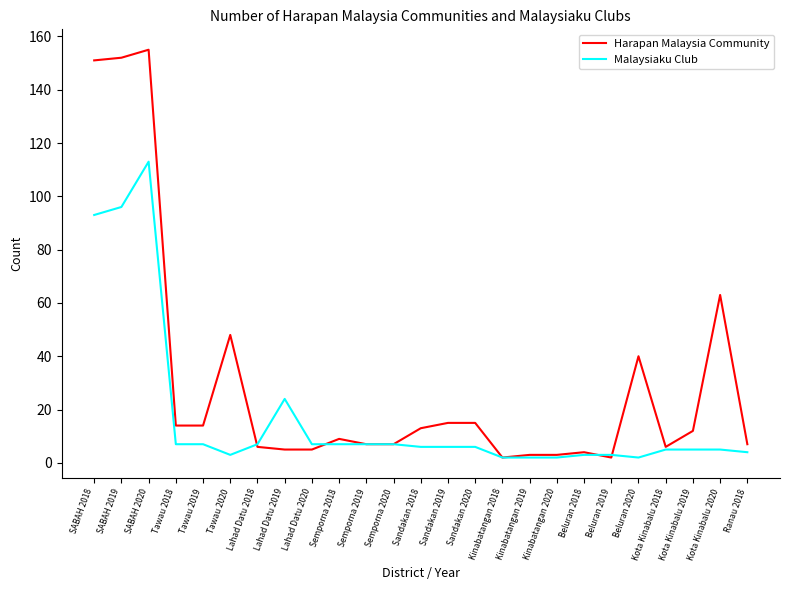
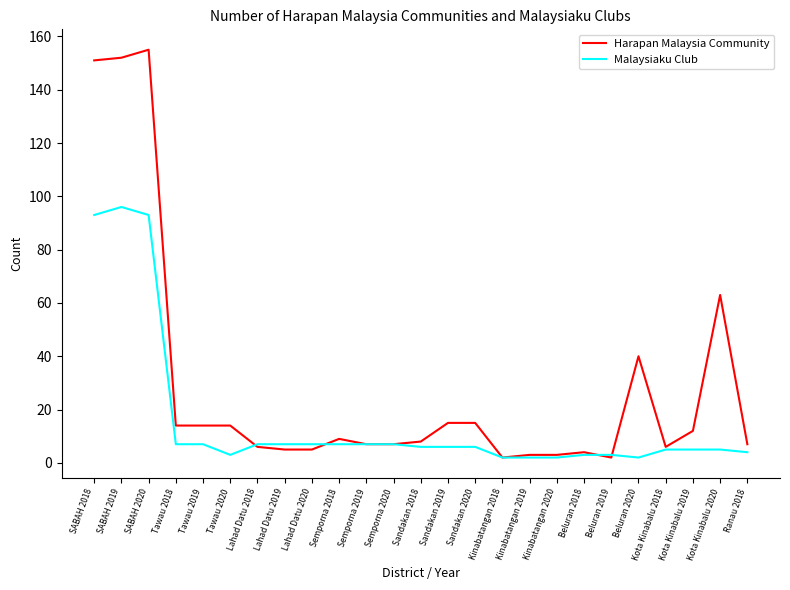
  {
    "Harapan Malaysia Community": {
      "SABAH 2018": 151,
      "SABAH 2019": 152,
      "SABAH 2020": 155,
      "Tawau 2018": 14,
      "Tawau 2019": 14,
-     "Tawau 2020": 48,
+     "Tawau 2020": 14,
      "Lahad Datu 2018": 6,
      "Lahad Datu 2019": 5,
      "Lahad Datu 2020": 5,
      "Semporna 2018": 9,
-     "Sandakan 2018": 13,
+     "Sandakan 2018": 8,
      "Sandakan 2019": 15,
      "Sandakan 2020": 15,
      "Kinabatangan 2019": 3,
      "Kinabatangan 2020": 3,
      "Beluran 2018": 4,
      "Beluran 2019": 2,
      "Beluran 2020": 40,
      "Kota Kinabalu 2018": 6,
      "Kota Kinabalu 2019": 12,
      "Kota Kinabalu 2020": 63,
      "Ranau 2018": 7
    },
    "Malaysiaku Club": {
      "SABAH 2018": 93,
      "SABAH 2019": 96,
-     "SABAH 2020": 113,
+     "SABAH 2020": 93,
      "Tawau 2018": 7,
      "Tawau 2019": 7,
      "Tawau 2020": 3,
      "Lahad Datu 2018": 7,
-     "Lahad Datu 2019": 24,
+     "Lahad Datu 2019": 7,
      "Lahad Datu 2020": 7,
      "Semporna 2018": 7,
      "Sandakan 2018": 6,
      "Sandakan 2019": 6,
      "Sandakan 2020": 6,
      "Kinabatangan 2019": 2,
      "Kinabatangan 2020": 2,
      "Beluran 2018": 3,
      "Beluran 2019": 3,
      "Beluran 2020": 2,
      "Kota Kinabalu 2018": 5,
      "Kota Kinabalu 2019": 5,
      "Kota Kinabalu 2020": 5,
      "Ranau 2018": 4
    }
  }
